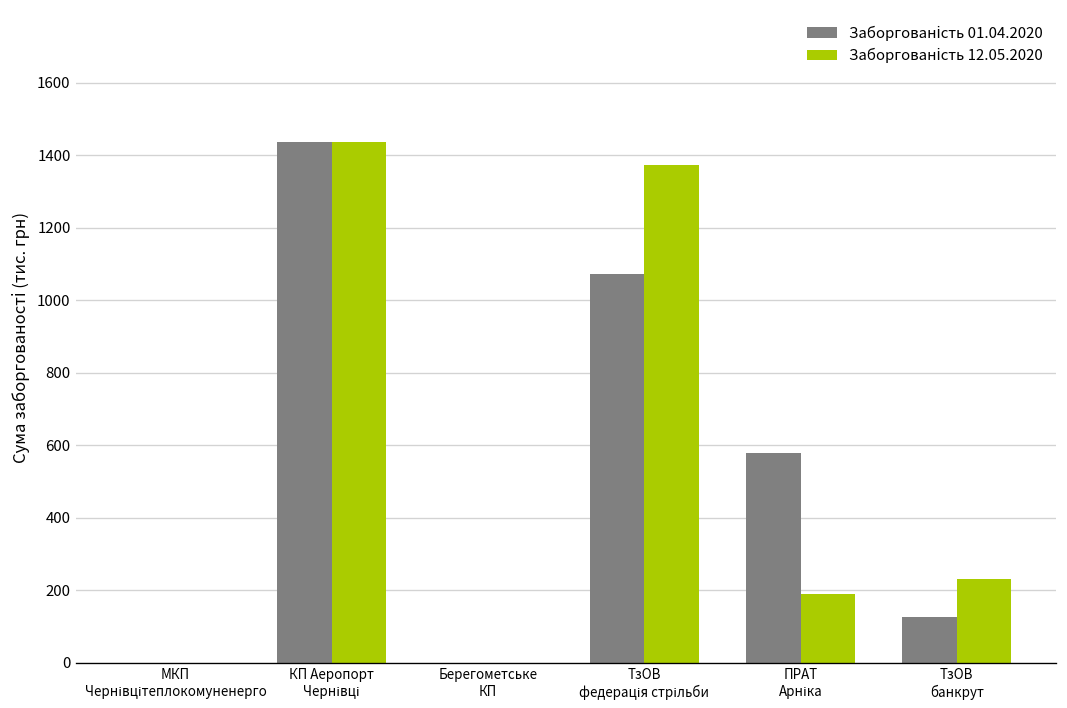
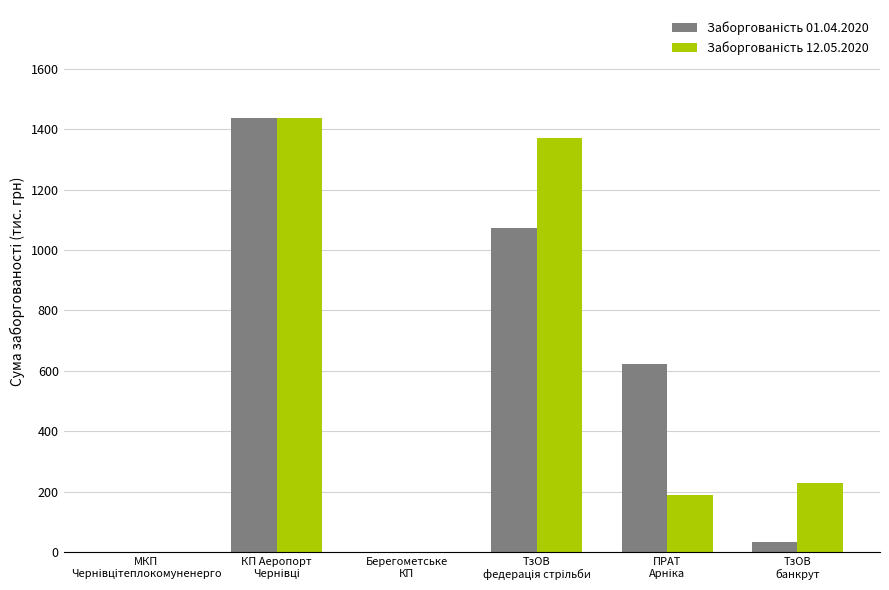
  {
    "Заборгованість 01.04.2020": {
      "МКП Чернівцітеплокомуненерго": 0,
      "КП Аеропорт Чернівці": 1440,
      "Берегометське КП": 0,
      "ТзОВ федерація стрільби": 1070,
-     "ПРАТ Арніка": 580,
-     "ТзОВ банкрут": 130
+     "ПРАТ Арніка": 620,
+     "ТзОВ банкрут": 30
    },
    "Заборгованість 12.05.2020": {
      "МКП Чернівцітеплокомуненерго": 0,
      "КП Аеропорт Чернівці": 1440,
      "Берегометське КП": 0,
      "ТзОВ федерація стрільби": 1370,
      "ПРАТ Арніка": 190,
      "ТзОВ банкрут": 230
    }
  }
